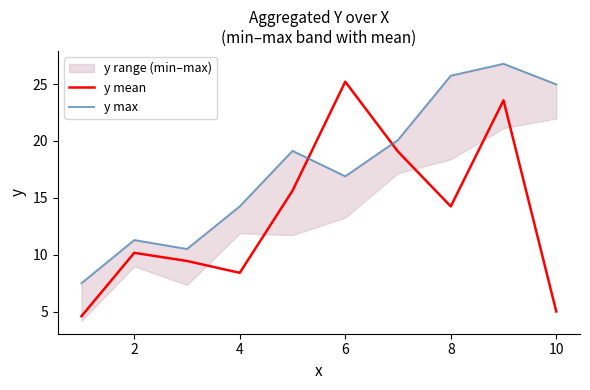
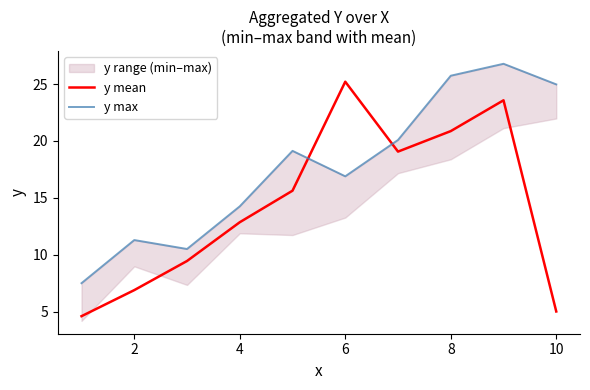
  {
    "y mean": {
-     "2": 10.2,
-     "4": 8.4,
+     "2": 6.9,
+     "4": 12.9,
      "6": 25.2,
-     "8": 14.3,
+     "8": 20.9,
      "10": 5.0
    },
    "y range (min–max)": {
      "2": 11.3,
      "4": 14.3,
      "6": 16.9,
      "8": 25.7,
      "10": 25.0
    }
  }
